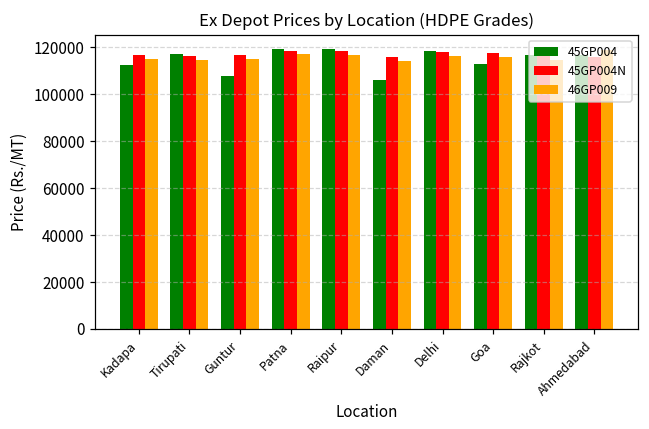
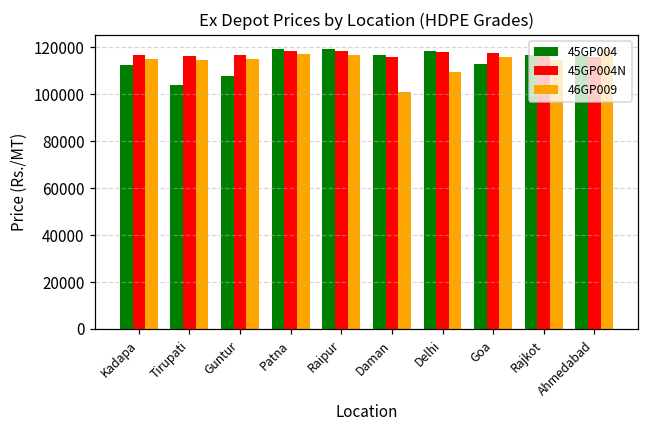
  {
    "45GP004": {
      "Kadapa": 112000,
-     "Tirupati": 117000,
+     "Tirupati": 104000,
      "Guntur": 108000,
      "Patna": 119000,
      "Raipur": 119000,
-     "Daman": 106000,
+     "Daman": 117000,
      "Delhi": 119000,
      "Goa": 113000
    },
    "45GP004N": {
      "Kadapa": 117000,
      "Tirupati": 116000,
      "Guntur": 117000,
      "Patna": 119000,
      "Raipur": 119000,
      "Daman": 116000,
      "Delhi": 118000,
      "Goa": 118000
    },
    "46GP009": {
      "Kadapa": 115000,
      "Tirupati": 115000,
      "Guntur": 115000,
      "Patna": 117000,
      "Raipur": 117000,
-     "Daman": 114000,
-     "Delhi": 116000,
+     "Daman": 101000,
+     "Delhi": 110000,
      "Goa": 116000
    }
  }
